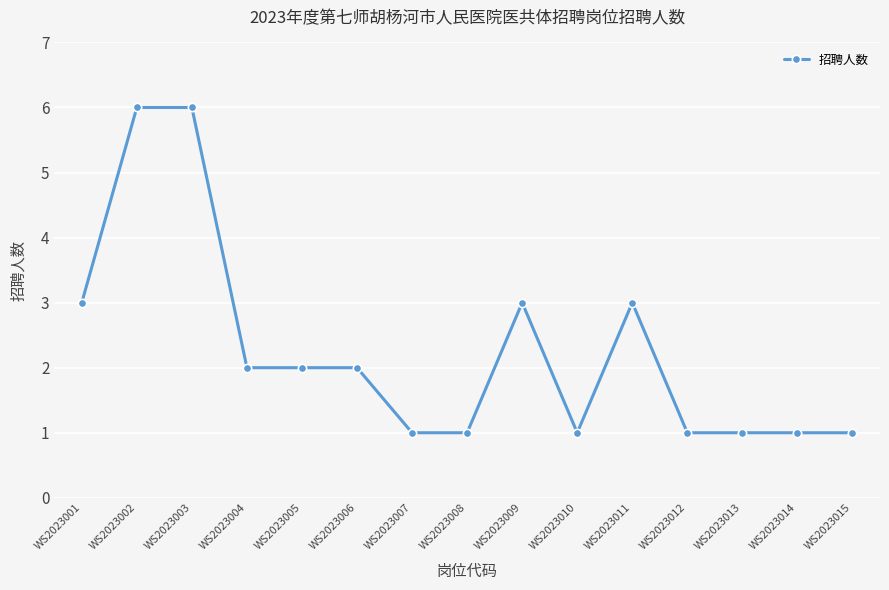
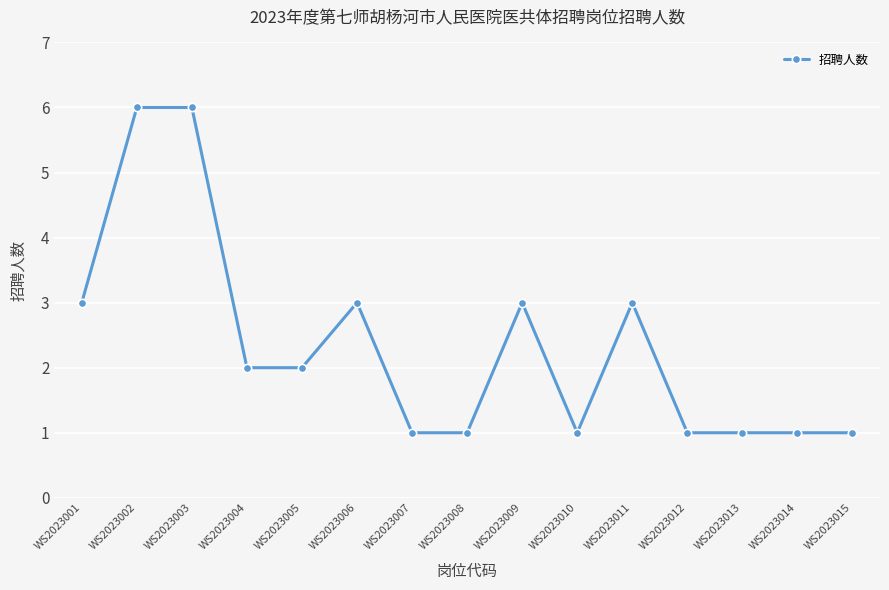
  {
    "WS2023001": 3,
    "WS2023002": 6,
    "WS2023003": 6,
    "WS2023004": 2,
    "WS2023005": 2,
-   "WS2023006": 2,
+   "WS2023006": 3,
    "WS2023007": 1,
    "WS2023008": 1,
    "WS2023009": 3,
    "WS2023010": 1,
    "WS2023011": 3,
    "WS2023012": 1,
    "WS2023013": 1,
    "WS2023014": 1,
    "WS2023015": 1
  }
